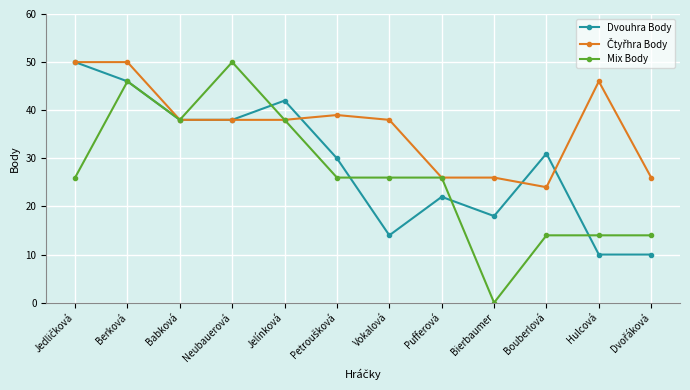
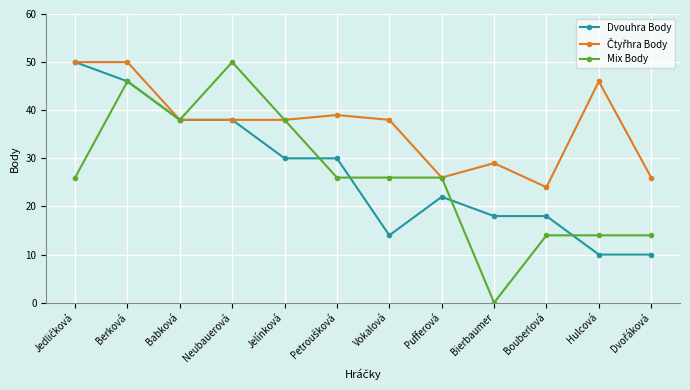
  {
    "Dvouhra Body": {
-     "Jelínková": 42,
+     "Jelínková": 30,
      "Petroušková": 30,
      "Vokalová": 14,
      "Pufferová": 22,
      "Bierbaumer": 18,
-     "Bouberlová": 31,
+     "Bouberlová": 18,
      "Hulcová": 10,
      "Dvořáková": 10
    },
    "Čtyřhra Body": {
      "Berková": 50,
      "Petroušková": 39,
      "Vokalová": 38,
-     "Bierbaumer": 26,
+     "Bierbaumer": 29,
      "Bouberlová": 24,
      "Hulcová": 46,
      "Dvořáková": 26
    },
    "Mix Body": {
      "Jedličková": 26,
      "Neubauerová": 50,
      "Petroušková": 26,
      "Vokalová": 26,
      "Bierbaumer": 0,
      "Bouberlová": 14,
      "Hulcová": 14,
      "Dvořáková": 14
    }
  }
